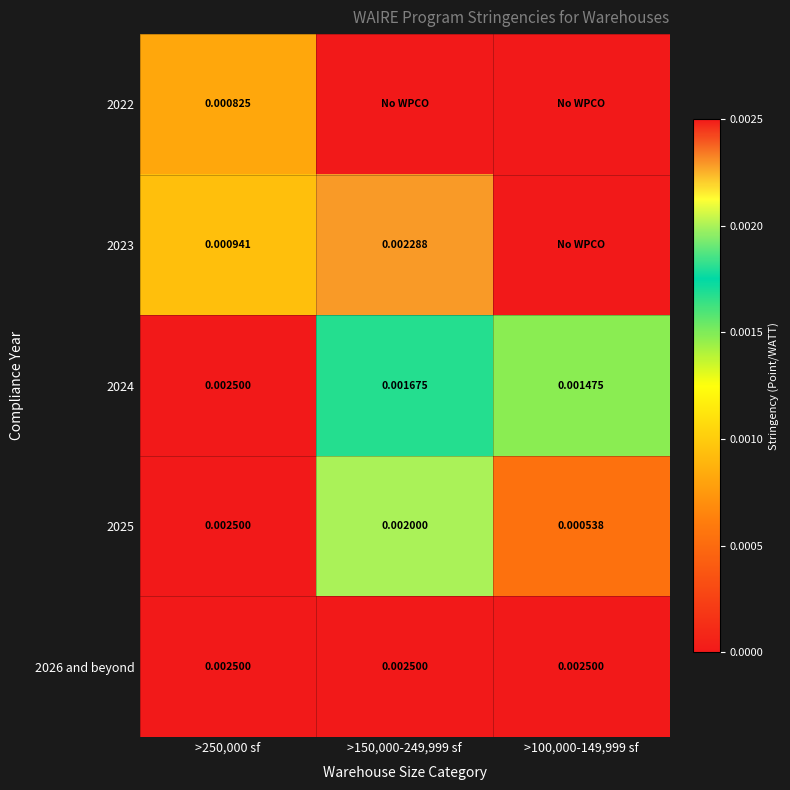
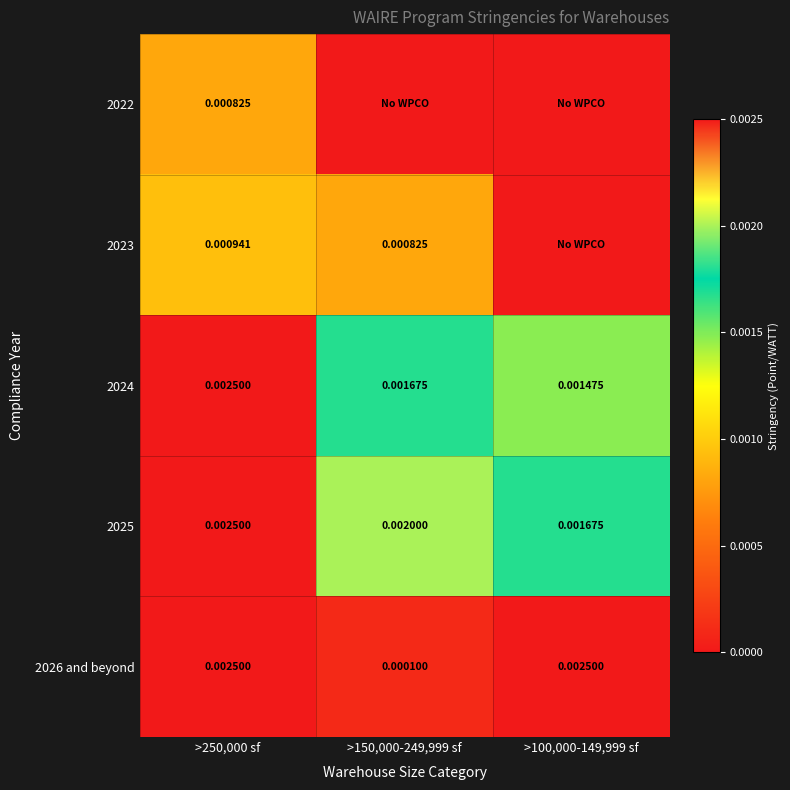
  {
    "2022": {
      ">250,000 sf": 0.000825
    },
    "2023": {
      ">250,000 sf": 0.000941,
-     ">150,000-249,999 sf": 0.002288
+     ">150,000-249,999 sf": 0.000825
    },
    "2024": {
      ">250,000 sf": 0.002500,
      ">150,000-249,999 sf": 0.001675,
      ">100,000-149,999 sf": 0.001475
    },
    "2025": {
      ">250,000 sf": 0.002500,
      ">150,000-249,999 sf": 0.002000,
-     ">100,000-149,999 sf": 0.000538
+     ">100,000-149,999 sf": 0.001675
    },
    "2026 and beyond": {
      ">250,000 sf": 0.002500,
-     ">150,000-249,999 sf": 0.002500,
+     ">150,000-249,999 sf": 0.000100,
      ">100,000-149,999 sf": 0.002500
    }
  }
